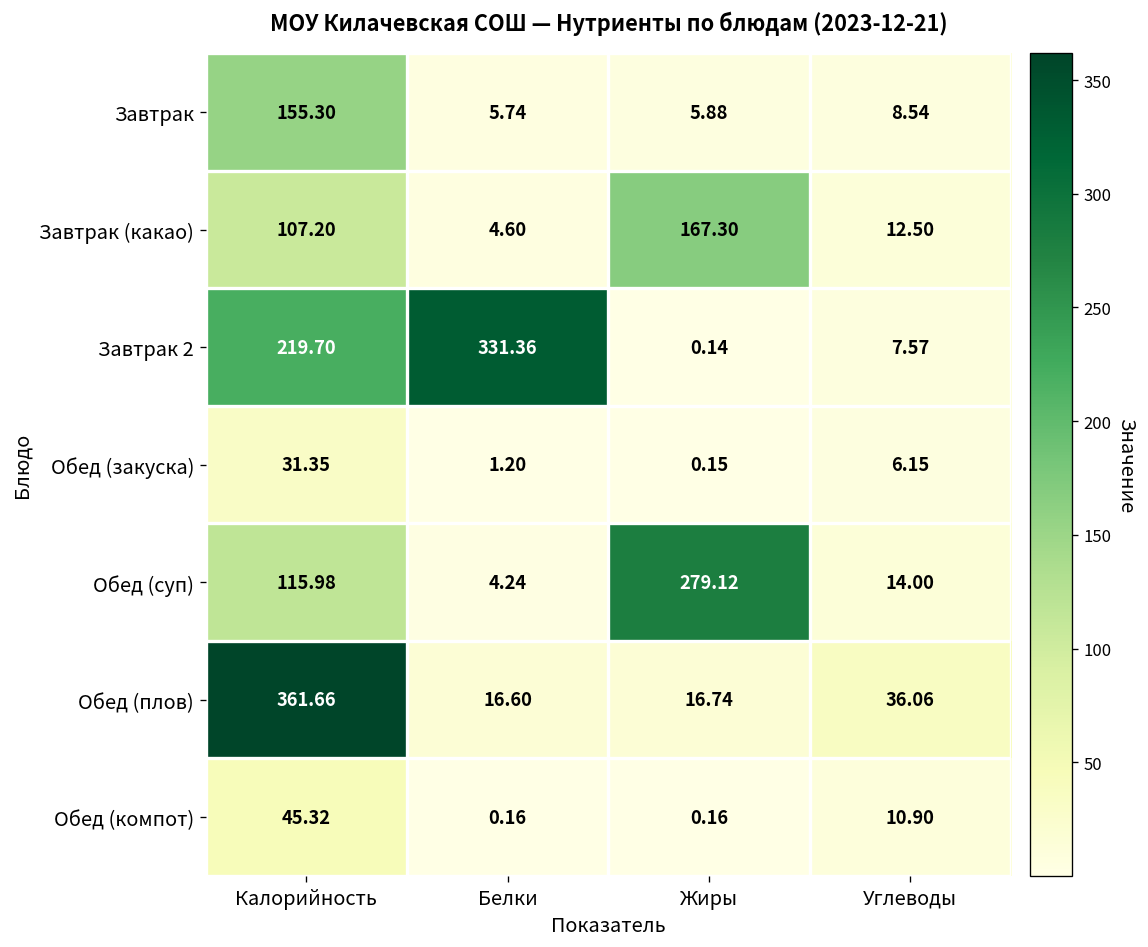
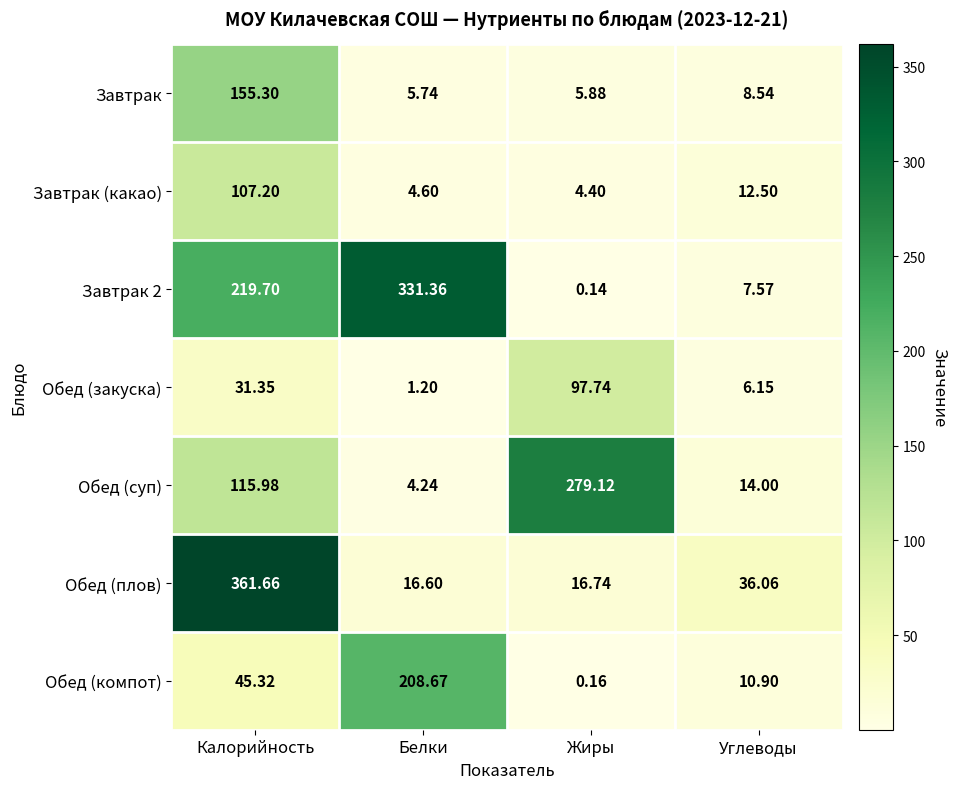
  {
    "Завтрак": {
      "Калорийность": 155.30,
      "Белки": 5.74,
      "Жиры": 5.88,
      "Углеводы": 8.54
    },
    "Завтрак (какао)": {
      "Калорийность": 107.20,
      "Белки": 4.60,
-     "Жиры": 167.30,
+     "Жиры": 4.40,
      "Углеводы": 12.50
    },
    "Завтрак 2": {
      "Калорийность": 219.70,
      "Белки": 331.36,
      "Жиры": 0.14,
      "Углеводы": 7.57
    },
    "Обед (закуска)": {
      "Калорийность": 31.35,
      "Белки": 1.20,
-     "Жиры": 0.15,
+     "Жиры": 97.74,
      "Углеводы": 6.15
    },
    "Обед (суп)": {
      "Калорийность": 115.98,
      "Белки": 4.24,
      "Жиры": 279.12,
      "Углеводы": 14.00
    },
    "Обед (плов)": {
      "Калорийность": 361.66,
      "Белки": 16.60,
      "Жиры": 16.74,
      "Углеводы": 36.06
    },
    "Обед (компот)": {
      "Калорийность": 45.32,
-     "Белки": 0.16,
+     "Белки": 208.67,
      "Жиры": 0.16,
      "Углеводы": 10.90
    }
  }
